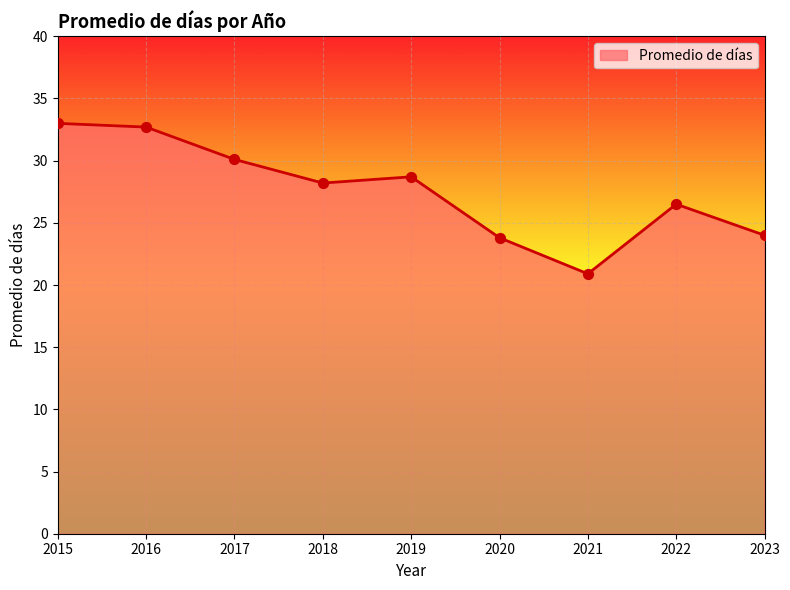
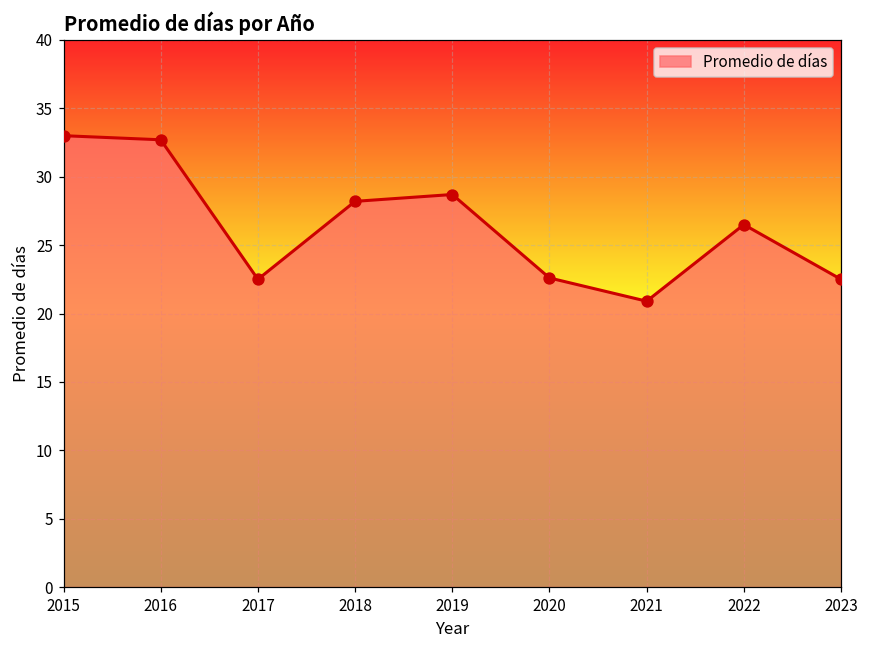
  {
    "2015": 33.0,
    "2016": 32.7,
-   "2017": 30.1,
+   "2017": 22.5,
    "2018": 28.2,
    "2019": 28.7,
-   "2020": 23.8,
+   "2020": 22.6,
    "2021": 20.9,
    "2022": 26.5,
-   "2023": 24.0
+   "2023": 22.5
  }
